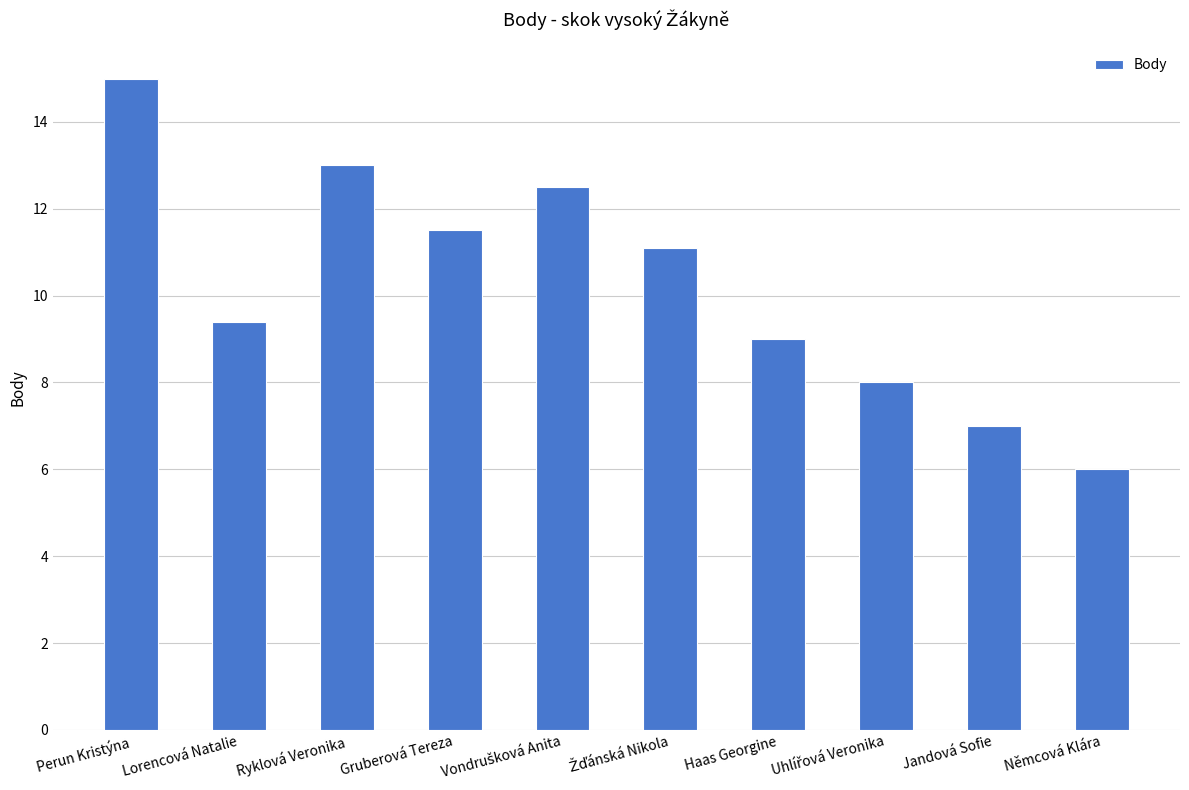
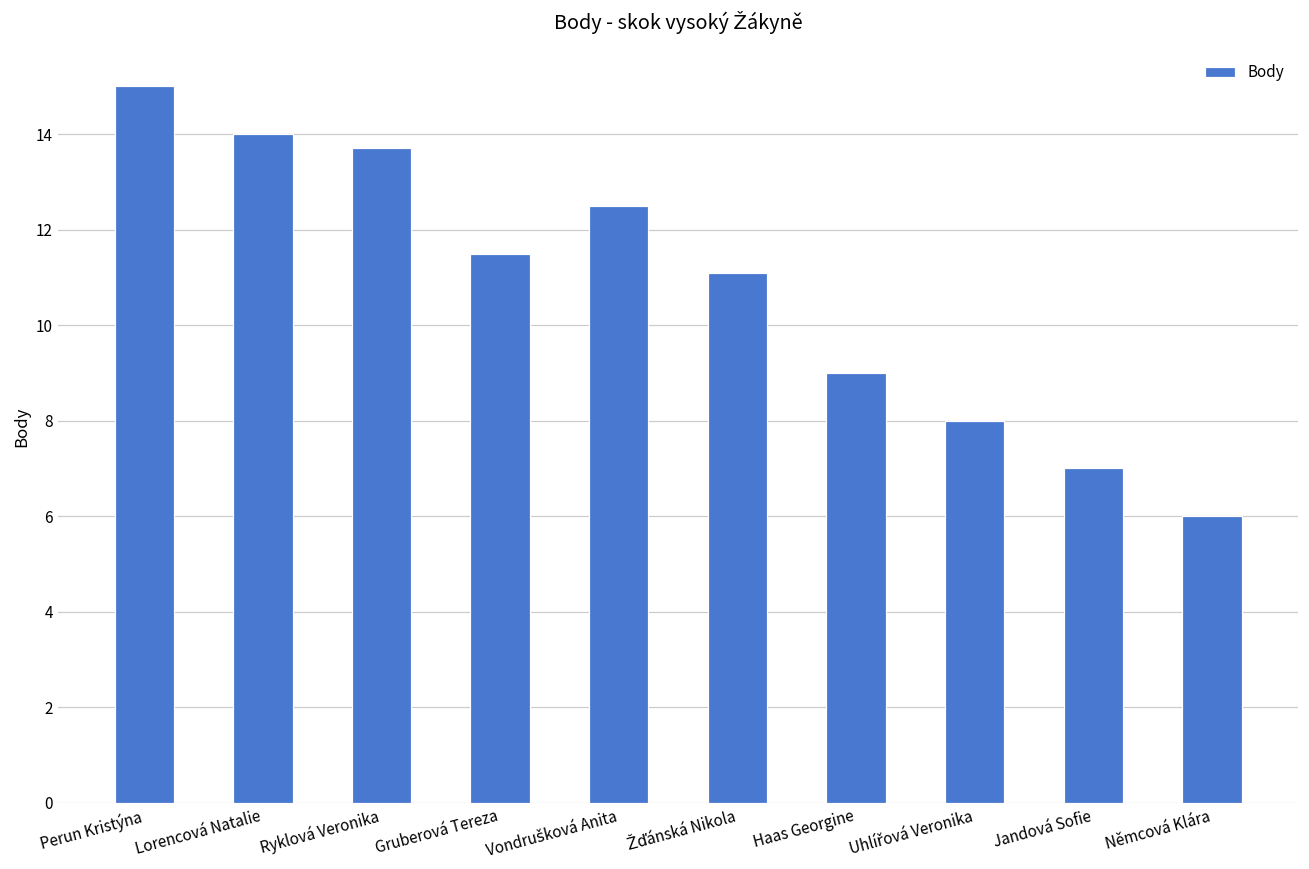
  {
    "Perun Kristýna": 15.0,
-   "Lorencová Natalie": 9.4,
-   "Ryklová Veronika": 13.0,
+   "Lorencová Natalie": 14.0,
+   "Ryklová Veronika": 13.7,
    "Gruberová Tereza": 11.5,
    "Vondrušková Anita": 12.5,
    "Žďánská Nikola": 11.1,
    "Haas Georgine": 9.0,
    "Uhlířová Veronika": 8.0,
    "Jandová Sofie": 7.0,
    "Němcová Klára": 6.0
  }
